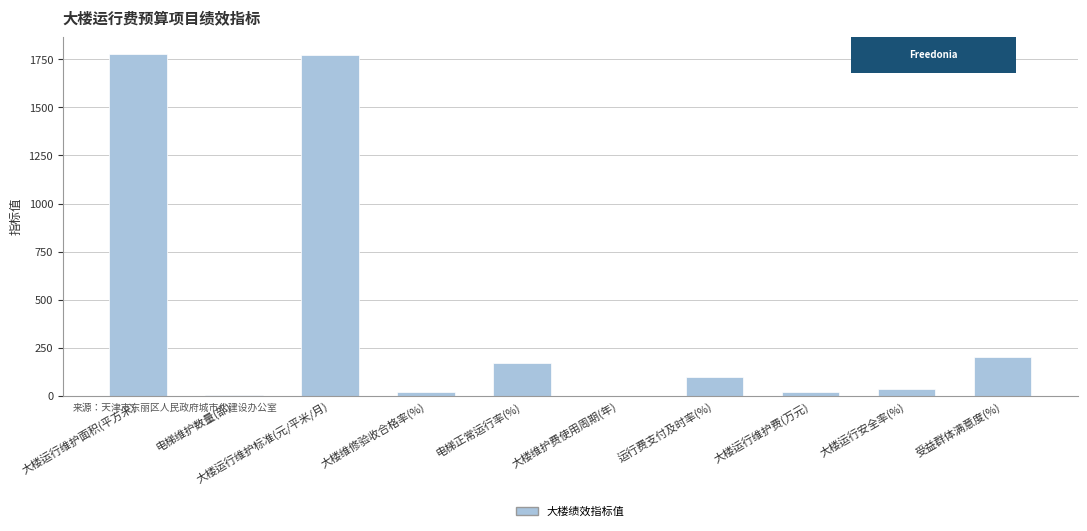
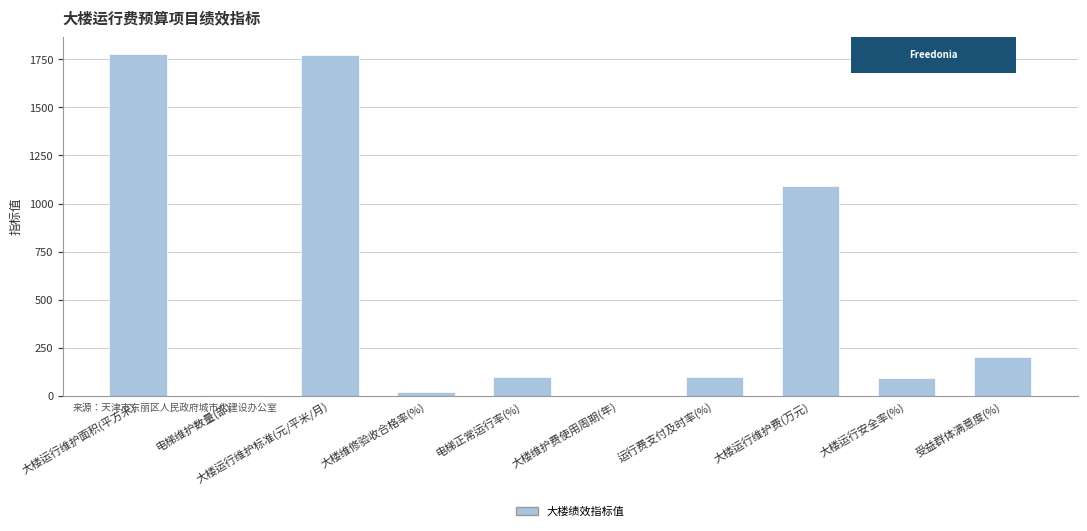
  {
    "大楼运行维护面积(平方米)": 1780,
    "大楼运行维护标准(元/平米/月)": 1770,
    "大楼维修验收合格率(%)": 20,
-   "电梯正常运行率(%)": 170,
+   "电梯正常运行率(%)": 100,
    "运行费支付及时率(%)": 100,
-   "大楼运行维护费(万元)": 20,
-   "大楼运行安全率(%)": 40,
+   "大楼运行维护费(万元)": 1090,
+   "大楼运行安全率(%)": 100,
    "受益群体满意度(%)": 200
  }
